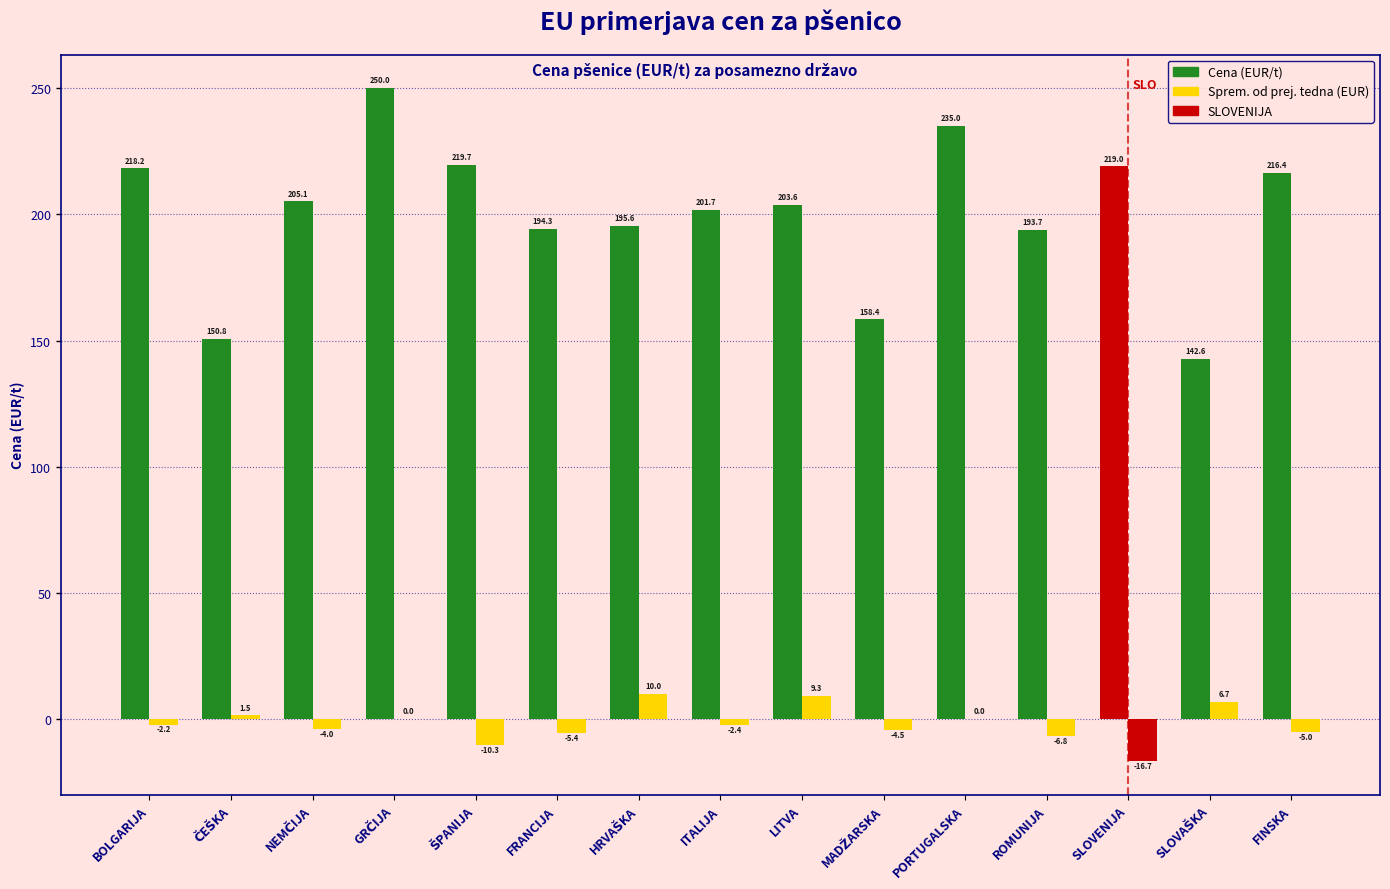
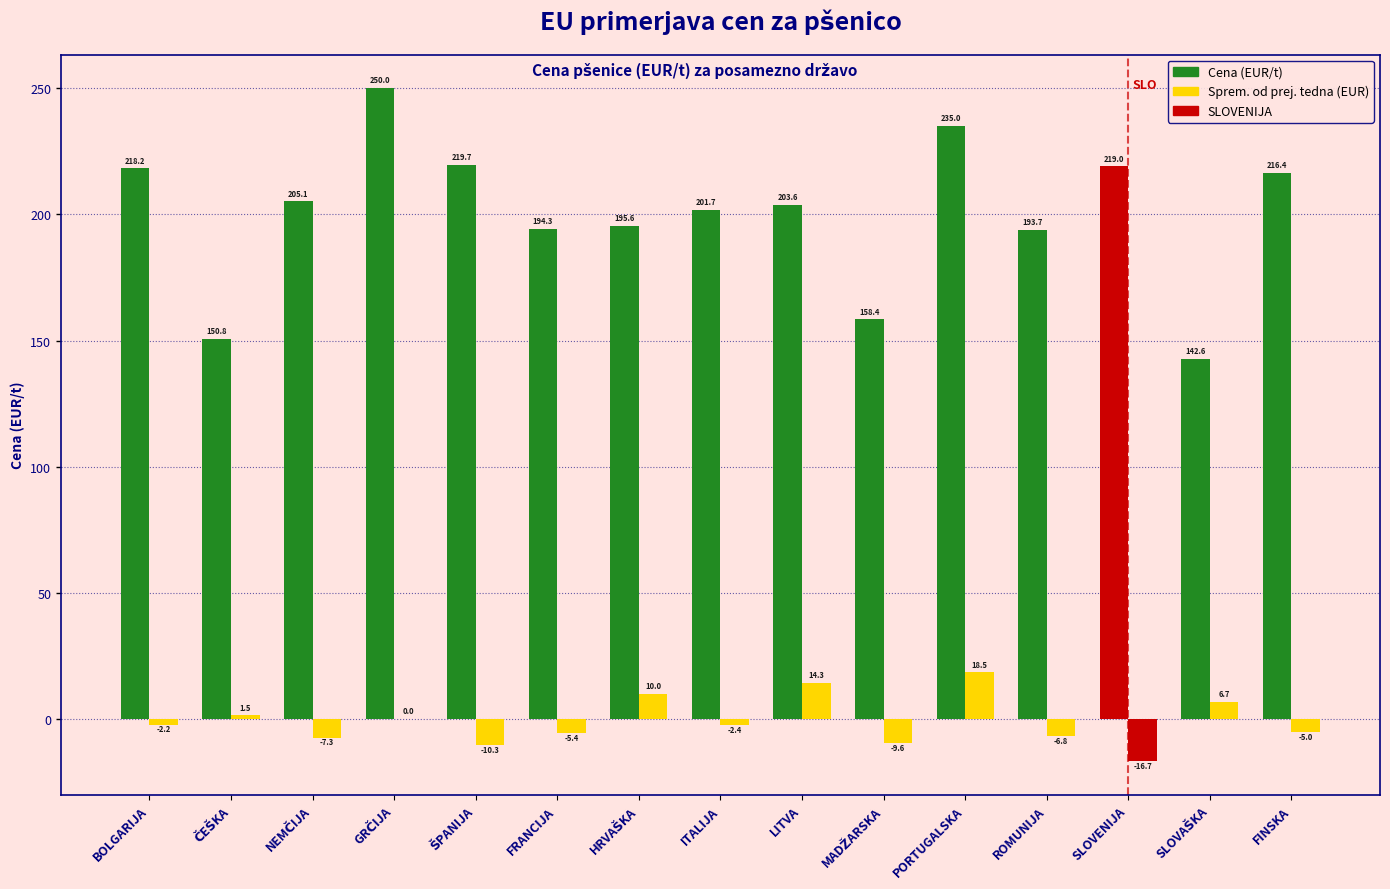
  {
    "Cena (EUR/t)": {
      "BOLGARIJA": 218.2,
      "ČEŠKA": 150.8,
      "NEMČIJA": 205.1,
      "GRČIJA": 250.0,
      "ŠPANIJA": 219.7,
      "FRANCIJA": 194.3,
      "HRVAŠKA": 195.6,
      "ITALIJA": 201.7,
      "LITVA": 203.6,
      "MADŽARSKA": 158.4,
      "PORTUGALSKA": 235.0,
      "ROMUNIJA": 193.7,
      "SLOVENIJA": 219.0,
      "SLOVAŠKA": 142.6,
      "FINSKA": 216.4
    },
    "Sprem. od prej. tedna (EUR)": {
      "BOLGARIJA": -2.2,
      "ČEŠKA": 1.5,
-     "NEMČIJA": -4.0,
+     "NEMČIJA": -7.3,
      "GRČIJA": 0.0,
      "ŠPANIJA": -10.3,
      "FRANCIJA": -5.4,
      "HRVAŠKA": 10.0,
      "ITALIJA": -2.4,
-     "LITVA": 9.3,
-     "MADŽARSKA": -4.5,
-     "PORTUGALSKA": 0.0,
+     "LITVA": 14.3,
+     "MADŽARSKA": -9.6,
+     "PORTUGALSKA": 18.5,
      "ROMUNIJA": -6.8,
      "SLOVENIJA": -16.7,
      "SLOVAŠKA": 6.7,
      "FINSKA": -5.0
    }
  }
